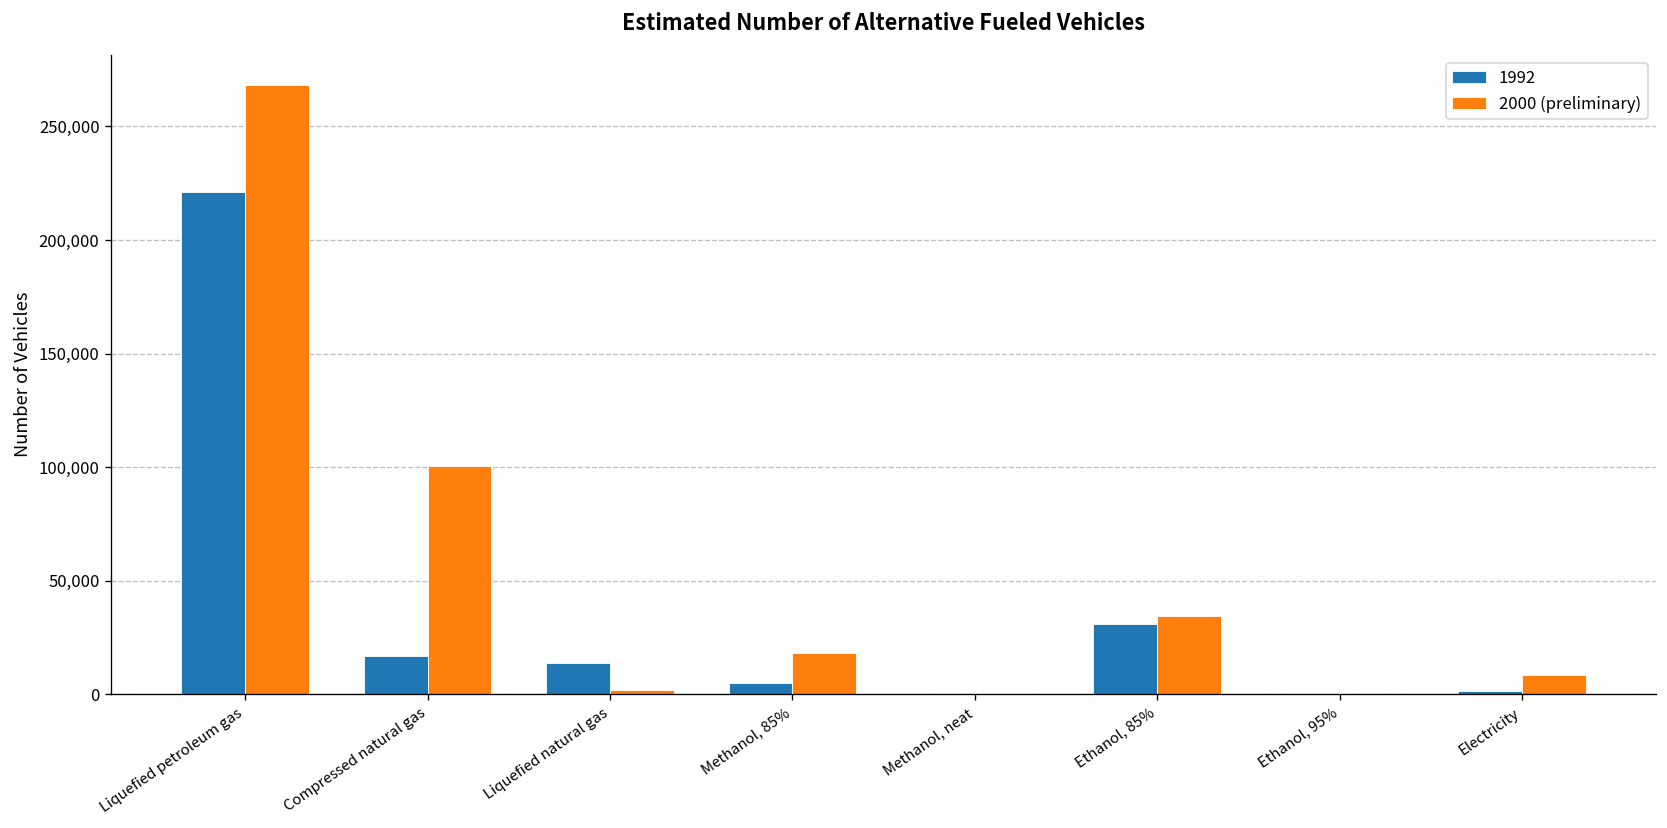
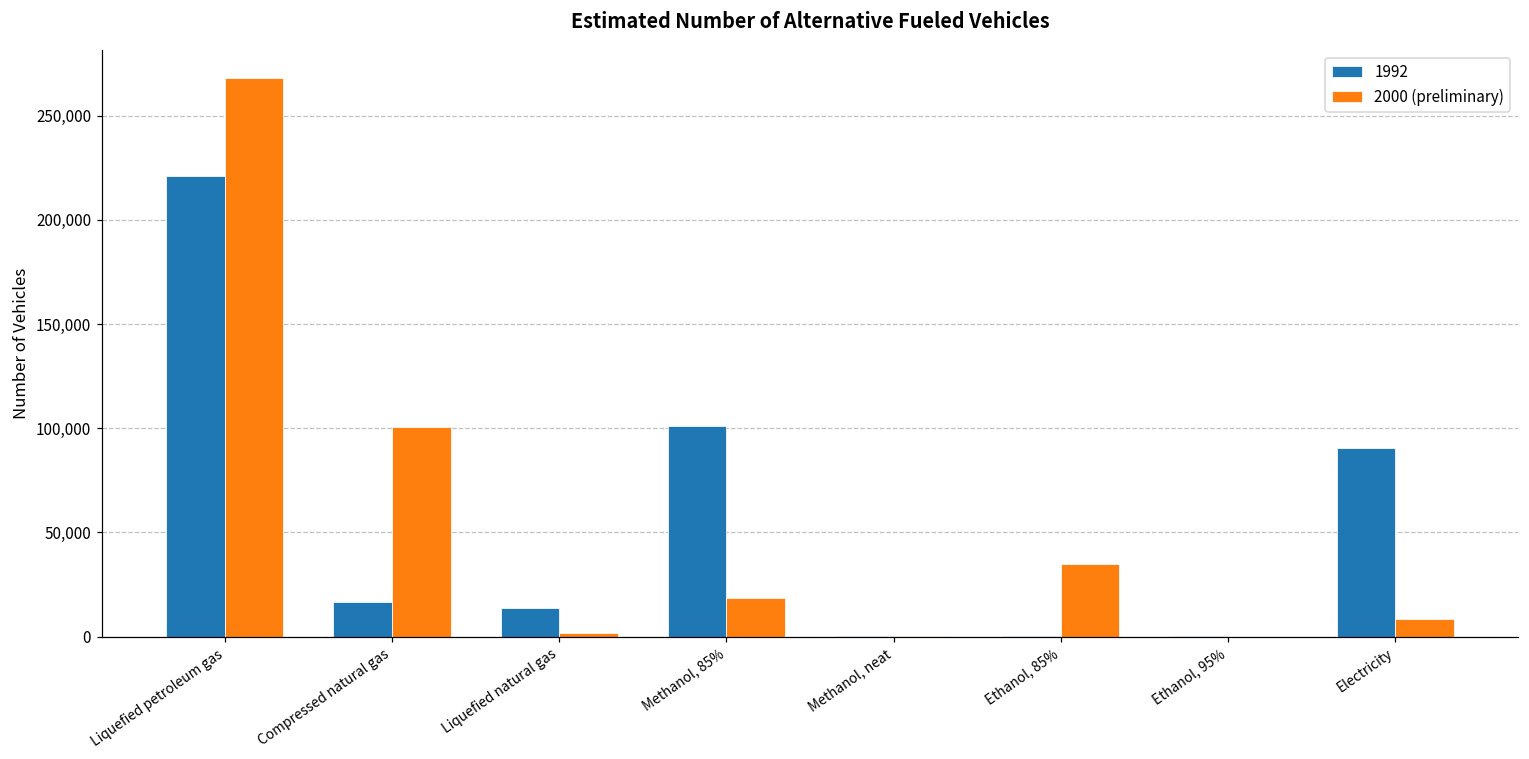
  {
    "1992": {
      "Liquefied petroleum gas": "221,000",
      "Compressed natural gas": "17,000",
      "Liquefied natural gas": "14,000",
-     "Methanol, 85%": "5,000",
-     "Ethanol, 85%": "31,000",
-     "Electricity": "2,000"
+     "Methanol, 85%": "101,000",
+     "Ethanol, 85%": "0",
+     "Electricity": "91,000"
    },
    "2000 (preliminary)": {
      "Liquefied petroleum gas": "268,000",
      "Compressed natural gas": "101,000",
      "Liquefied natural gas": "2,000",
      "Methanol, 85%": "18,000",
      "Ethanol, 85%": "35,000",
      "Electricity": "9,000"
    }
  }
